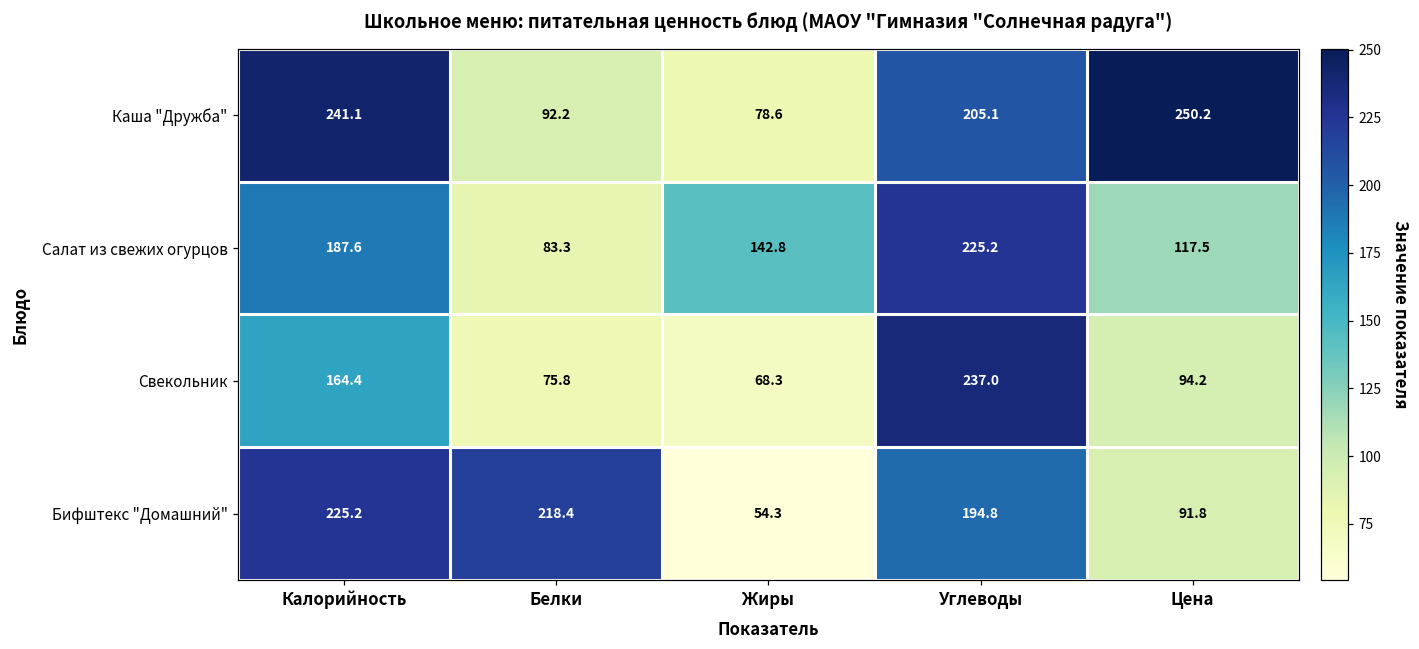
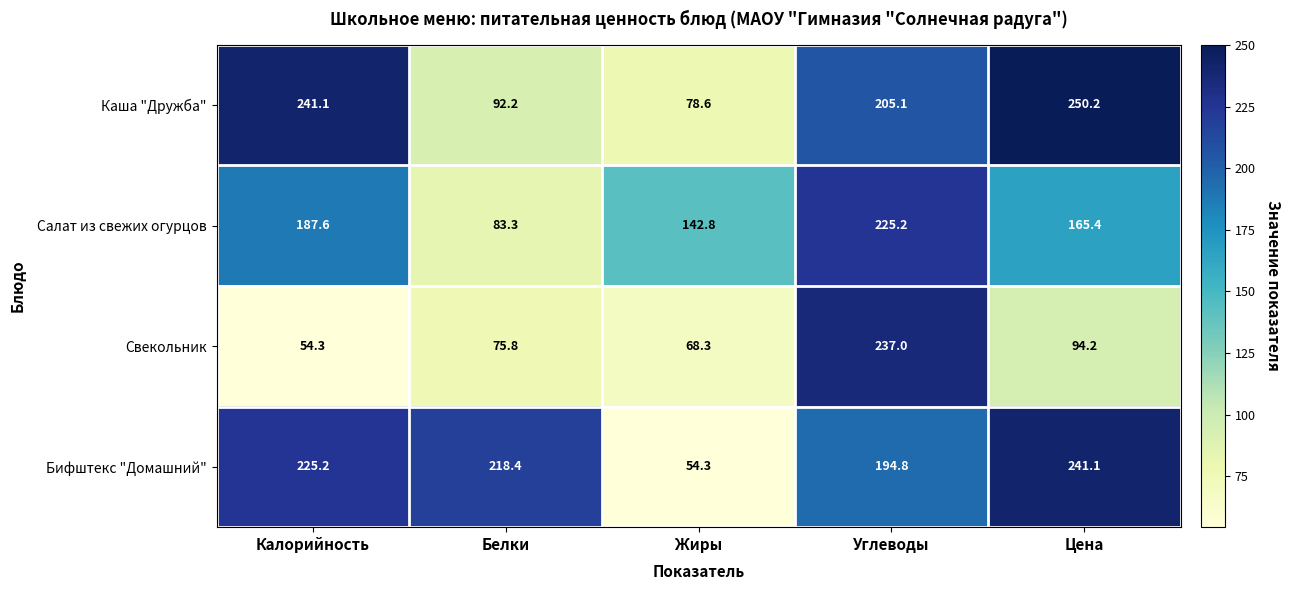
  {
    "Каша \"Дружба\"": {
      "Калорийность": 241.1,
      "Белки": 92.2,
      "Жиры": 78.6,
      "Углеводы": 205.1,
      "Цена": 250.2
    },
    "Салат из свежих огурцов": {
      "Калорийность": 187.6,
      "Белки": 83.3,
      "Жиры": 142.8,
      "Углеводы": 225.2,
-     "Цена": 117.5
+     "Цена": 165.4
    },
    "Свекольник": {
-     "Калорийность": 164.4,
+     "Калорийность": 54.3,
      "Белки": 75.8,
      "Жиры": 68.3,
      "Углеводы": 237.0,
      "Цена": 94.2
    },
    "Бифштекс \"Домашний\"": {
      "Калорийность": 225.2,
      "Белки": 218.4,
      "Жиры": 54.3,
      "Углеводы": 194.8,
-     "Цена": 91.8
+     "Цена": 241.1
    }
  }
